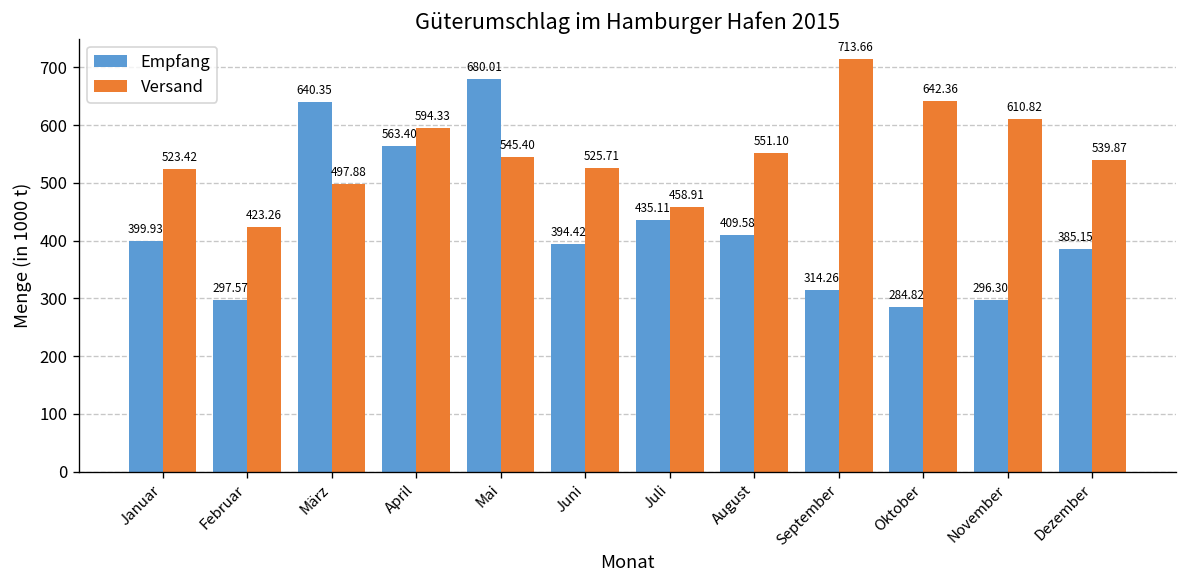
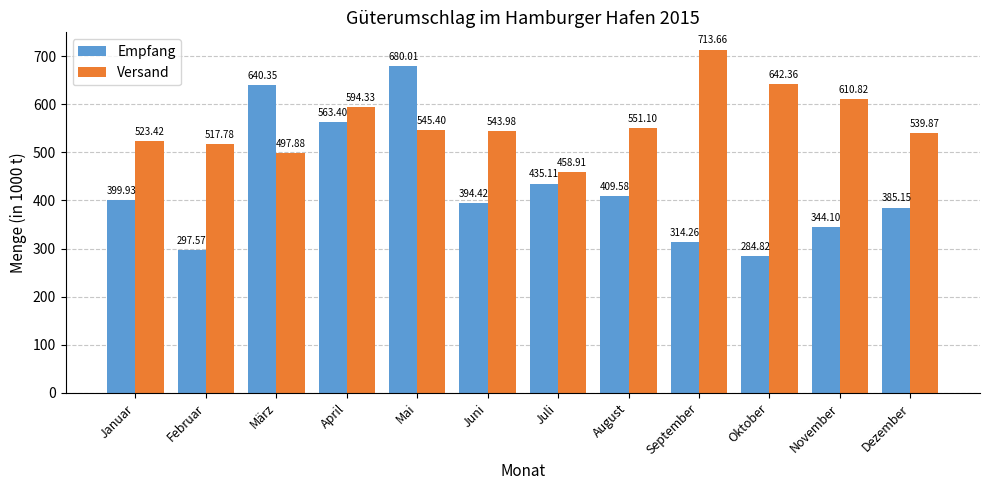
  {
    "Empfang": {
      "Januar": 399.93,
      "Februar": 297.57,
      "März": 640.35,
      "April": 563.40,
      "Mai": 680.01,
      "Juni": 394.42,
      "Juli": 435.11,
      "August": 409.58,
      "September": 314.26,
      "Oktober": 284.82,
-     "November": 296.30,
+     "November": 344.10,
      "Dezember": 385.15
    },
    "Versand": {
      "Januar": 523.42,
-     "Februar": 423.26,
+     "Februar": 517.78,
      "März": 497.88,
      "April": 594.33,
      "Mai": 545.40,
-     "Juni": 525.71,
+     "Juni": 543.98,
      "Juli": 458.91,
      "August": 551.10,
      "September": 713.66,
      "Oktober": 642.36,
      "November": 610.82,
      "Dezember": 539.87
    }
  }
